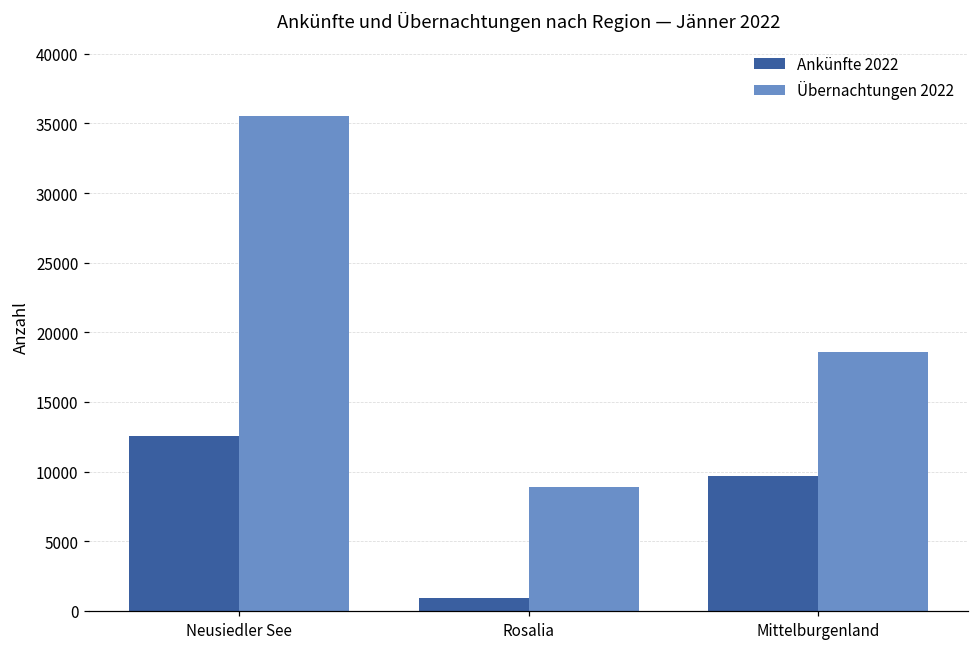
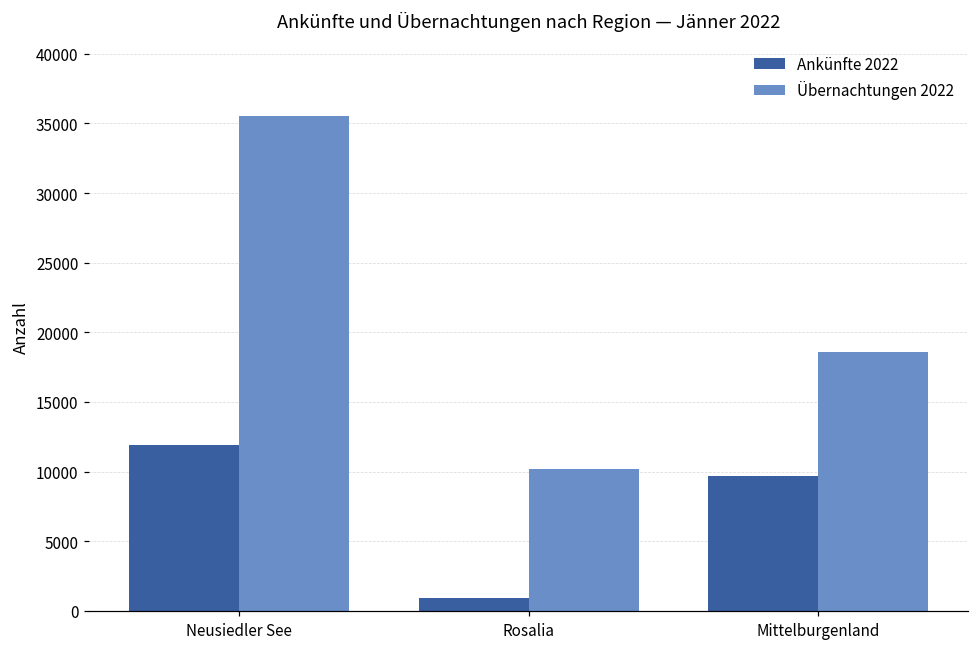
  {
    "Ankünfte 2022": {
-     "Neusiedler See": 12600,
+     "Neusiedler See": 11900,
      "Rosalia": 900,
      "Mittelburgenland": 9700
    },
    "Übernachtungen 2022": {
      "Neusiedler See": 35500,
-     "Rosalia": 8900,
+     "Rosalia": 10200,
      "Mittelburgenland": 18600
    }
  }
